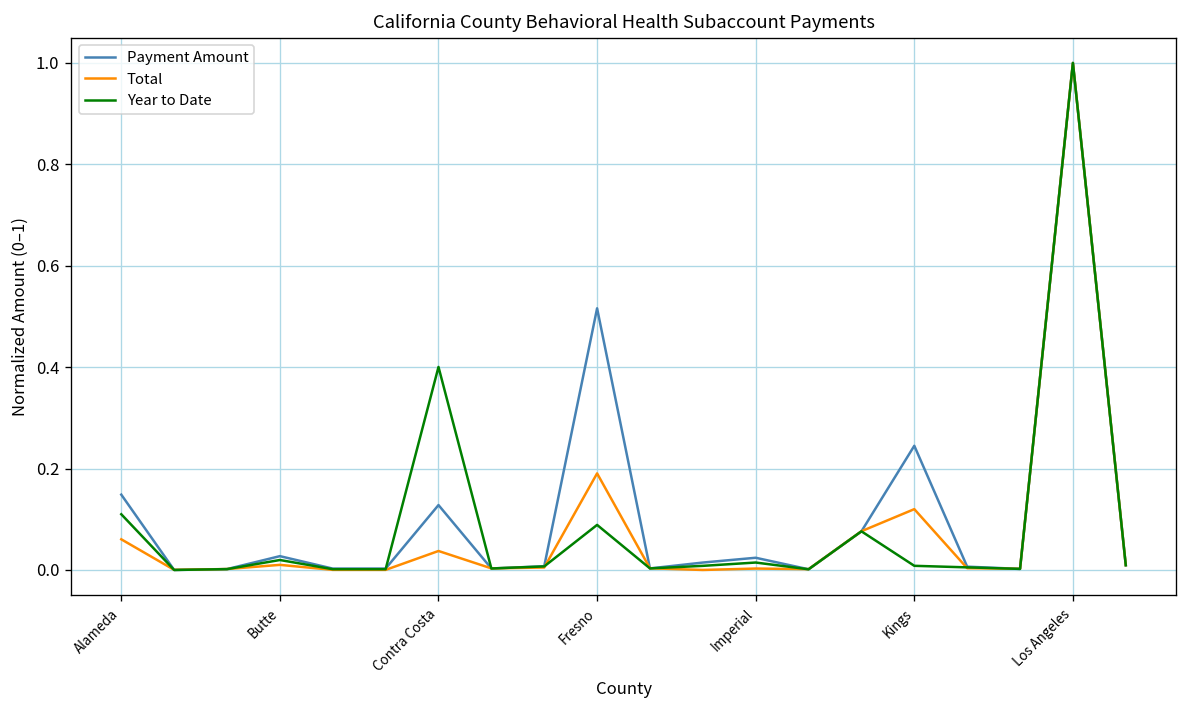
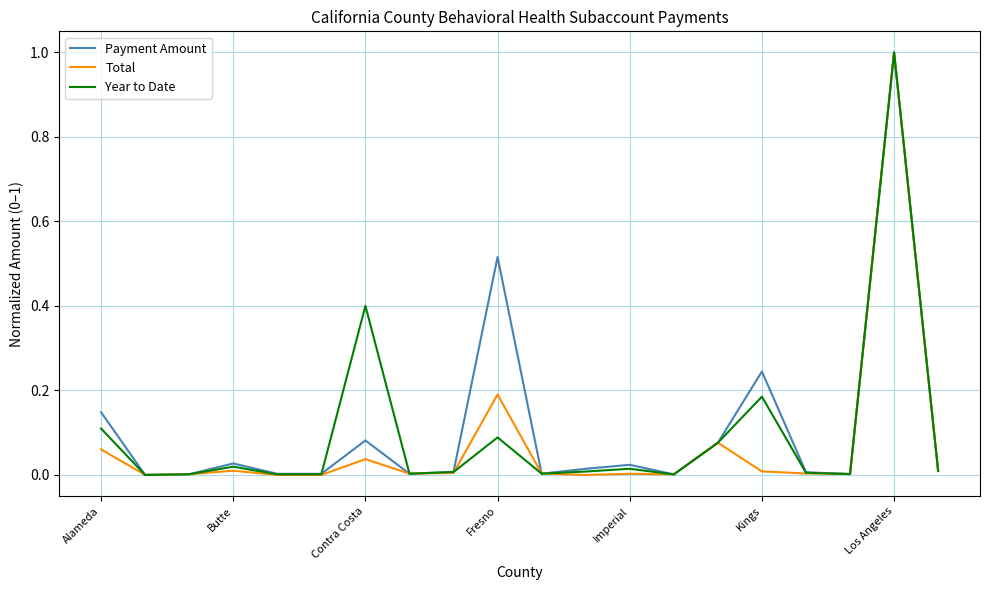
  {
    "Payment Amount": {
      "Alameda": 0.15,
      "Butte": 0.03,
-     "Contra Costa": 0.13,
+     "Contra Costa": 0.08,
      "Fresno": 0.52,
      "Imperial": 0.02,
      "Kings": 0.24
    },
    "Total": {
      "Alameda": 0.06,
      "Butte": 0.01,
      "Contra Costa": 0.04,
      "Fresno": 0.19,
      "Imperial": 0.00,
-     "Kings": 0.12
+     "Kings": 0.01
    },
    "Year to Date": {
      "Alameda": 0.11,
      "Butte": 0.02,
      "Contra Costa": 0.40,
      "Fresno": 0.09,
      "Imperial": 0.01,
-     "Kings": 0.01
+     "Kings": 0.19
    }
  }
